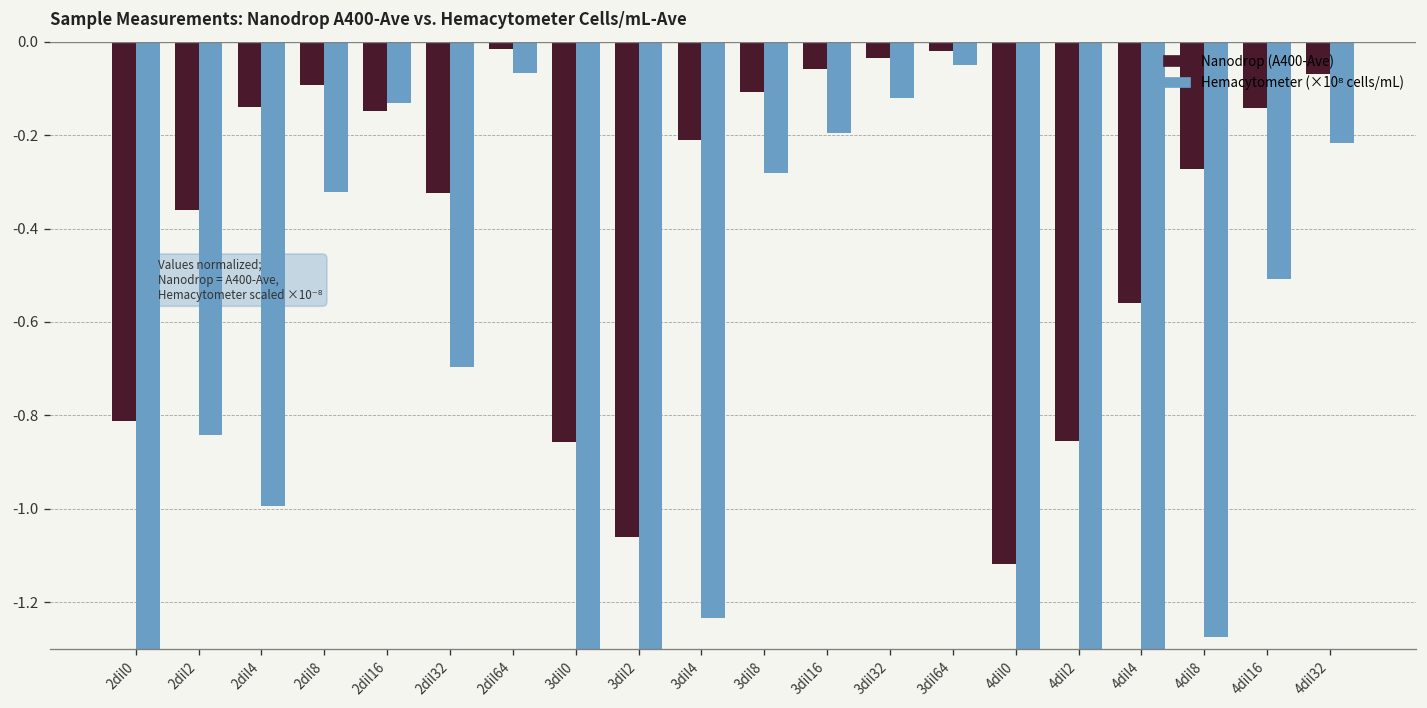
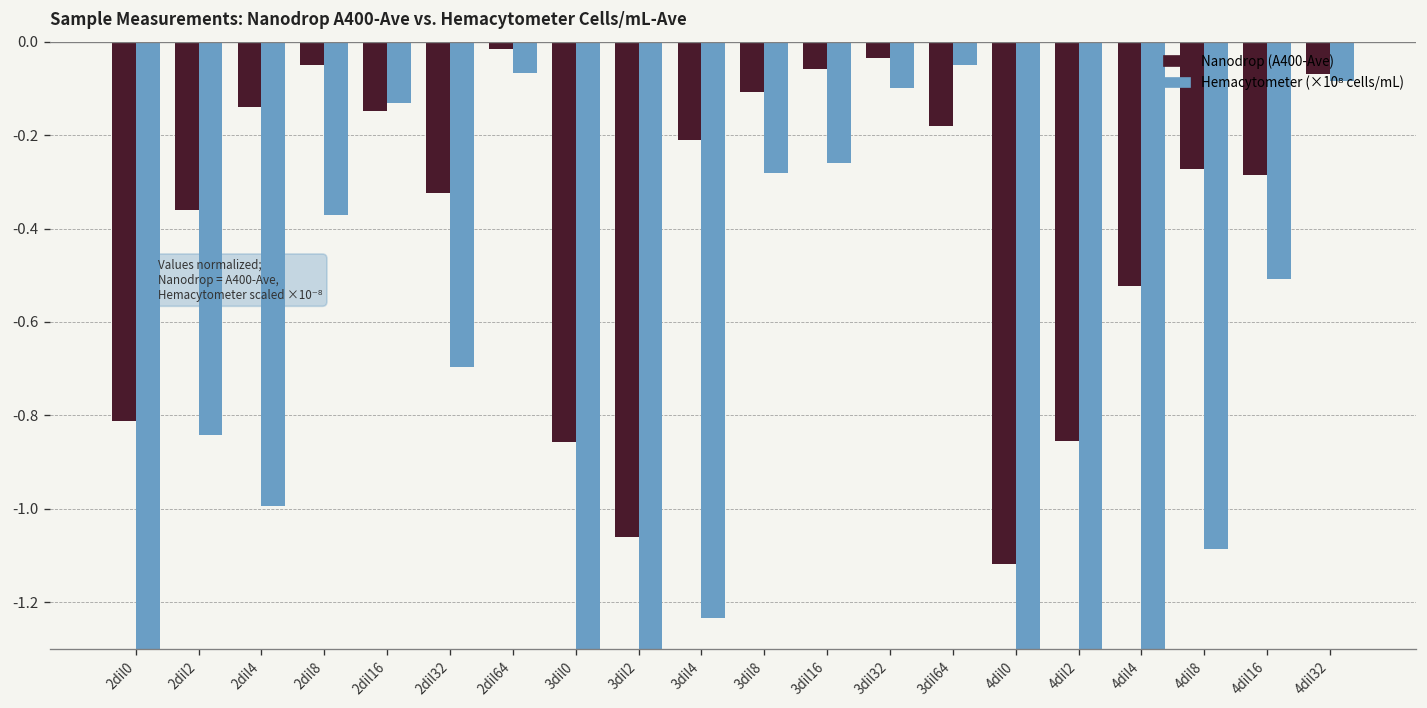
  {
    "Nanodrop (A400-Ave)": {
      "2dil0": -0.81,
      "2dil2": -0.36,
      "2dil4": -0.14,
-     "2dil8": -0.09,
+     "2dil8": -0.05,
      "2dil16": -0.15,
      "2dil32": -0.32,
      "2dil64": -0.01,
      "3dil0": -0.86,
      "3dil2": -1.06,
      "3dil4": -0.21,
      "3dil8": -0.11,
      "3dil16": -0.06,
      "3dil32": -0.04,
-     "3dil64": -0.02,
+     "3dil64": -0.18,
      "4dil0": -1.12,
      "4dil2": -0.86,
-     "4dil4": -0.56,
+     "4dil4": -0.52,
      "4dil8": -0.27,
-     "4dil16": -0.14,
+     "4dil16": -0.28,
      "4dil32": -0.07
    },
    "Hemacytometer (×10⁸ cells/mL)": {
      "2dil2": -0.84,
      "2dil4": -0.99,
-     "2dil8": -0.32,
+     "2dil8": -0.37,
      "2dil16": -0.13,
      "2dil32": -0.70,
      "2dil64": -0.07,
      "3dil4": -1.24,
      "3dil8": -0.28,
-     "3dil16": -0.20,
-     "3dil32": -0.12,
+     "3dil16": -0.26,
+     "3dil32": -0.10,
      "3dil64": -0.05,
-     "4dil8": -1.28,
+     "4dil8": -1.09,
      "4dil16": -0.51,
-     "4dil32": -0.22
+     "4dil32": -0.08
    }
  }
